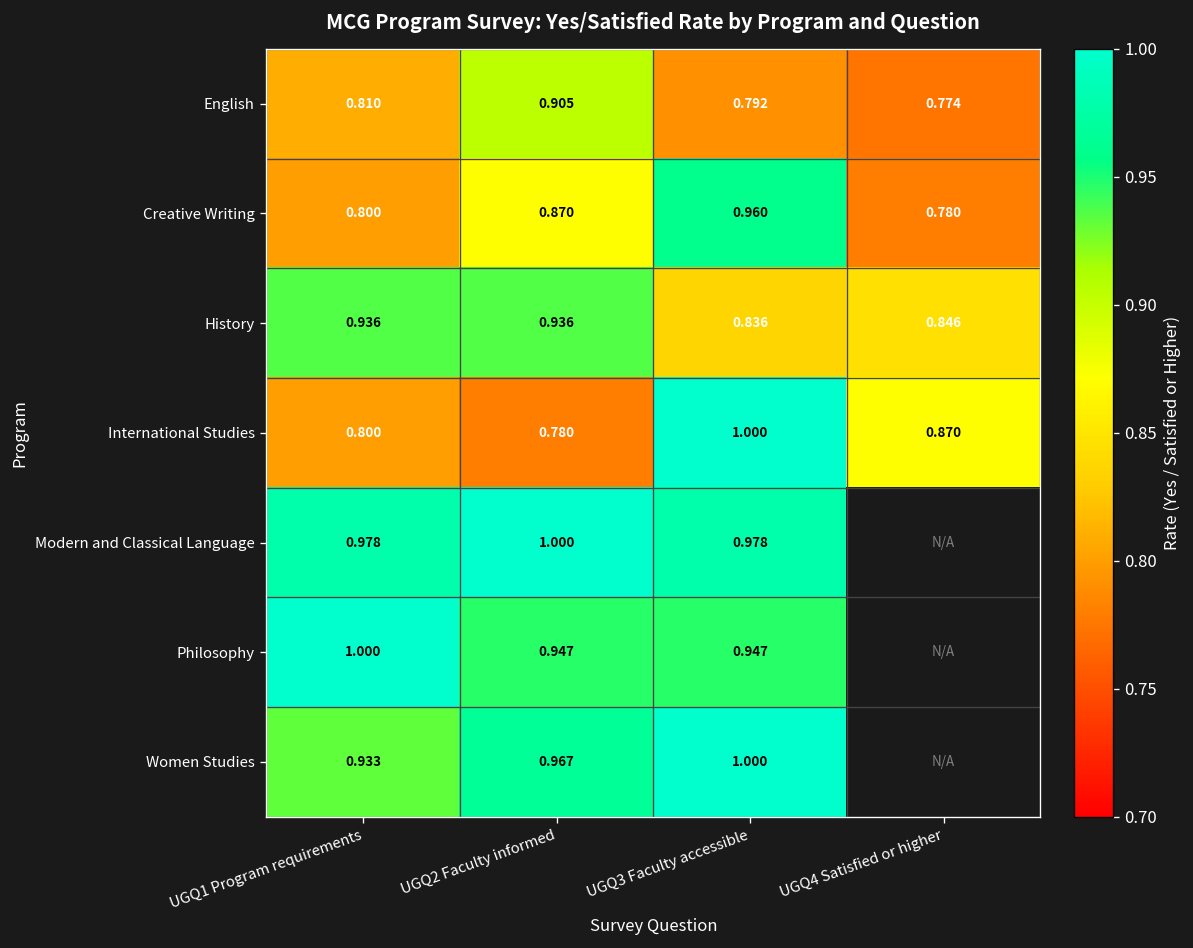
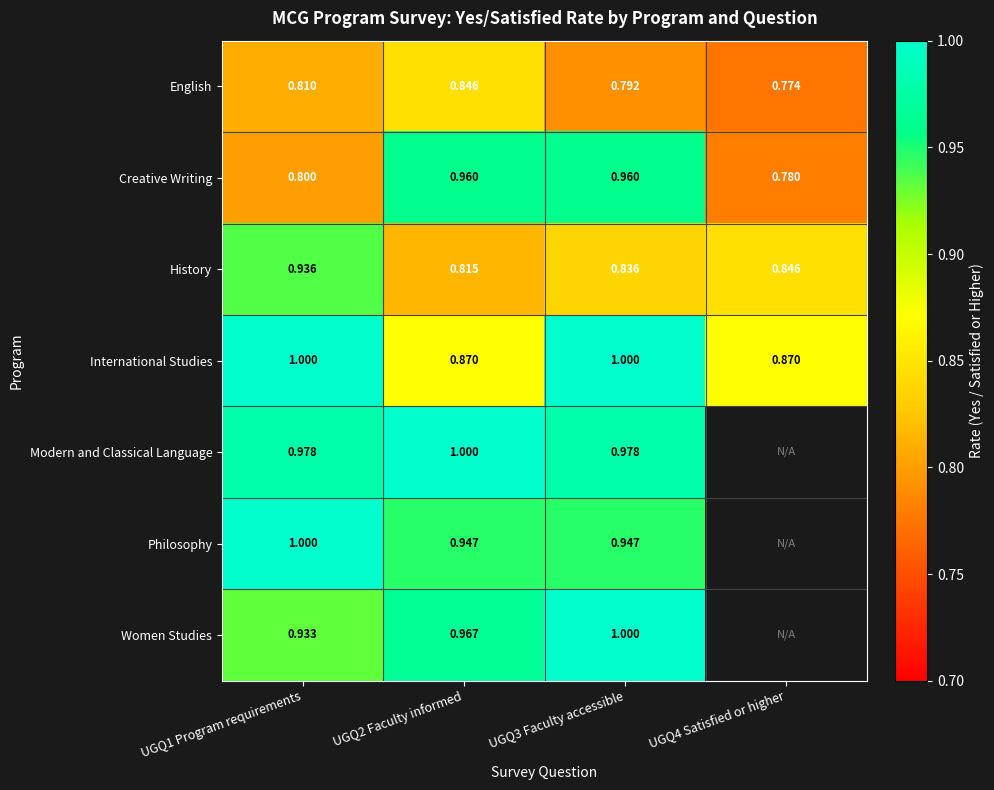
  {
    "English": {
      "UGQ1 Program requirements": 0.810,
-     "UGQ2 Faculty informed": 0.905,
+     "UGQ2 Faculty informed": 0.846,
      "UGQ3 Faculty accessible": 0.792,
      "UGQ4 Satisfied or higher": 0.774
    },
    "Creative Writing": {
      "UGQ1 Program requirements": 0.800,
-     "UGQ2 Faculty informed": 0.870,
+     "UGQ2 Faculty informed": 0.960,
      "UGQ3 Faculty accessible": 0.960,
      "UGQ4 Satisfied or higher": 0.780
    },
    "History": {
      "UGQ1 Program requirements": 0.936,
-     "UGQ2 Faculty informed": 0.936,
+     "UGQ2 Faculty informed": 0.815,
      "UGQ3 Faculty accessible": 0.836,
      "UGQ4 Satisfied or higher": 0.846
    },
    "International Studies": {
-     "UGQ1 Program requirements": 0.800,
-     "UGQ2 Faculty informed": 0.780,
+     "UGQ1 Program requirements": 1.000,
+     "UGQ2 Faculty informed": 0.870,
      "UGQ3 Faculty accessible": 1.000,
      "UGQ4 Satisfied or higher": 0.870
    },
    "Modern and Classical Language": {
      "UGQ1 Program requirements": 0.978,
      "UGQ2 Faculty informed": 1.000,
      "UGQ3 Faculty accessible": 0.978
    },
    "Philosophy": {
      "UGQ1 Program requirements": 1.000,
      "UGQ2 Faculty informed": 0.947,
      "UGQ3 Faculty accessible": 0.947
    },
    "Women Studies": {
      "UGQ1 Program requirements": 0.933,
      "UGQ2 Faculty informed": 0.967,
      "UGQ3 Faculty accessible": 1.000
    }
  }
